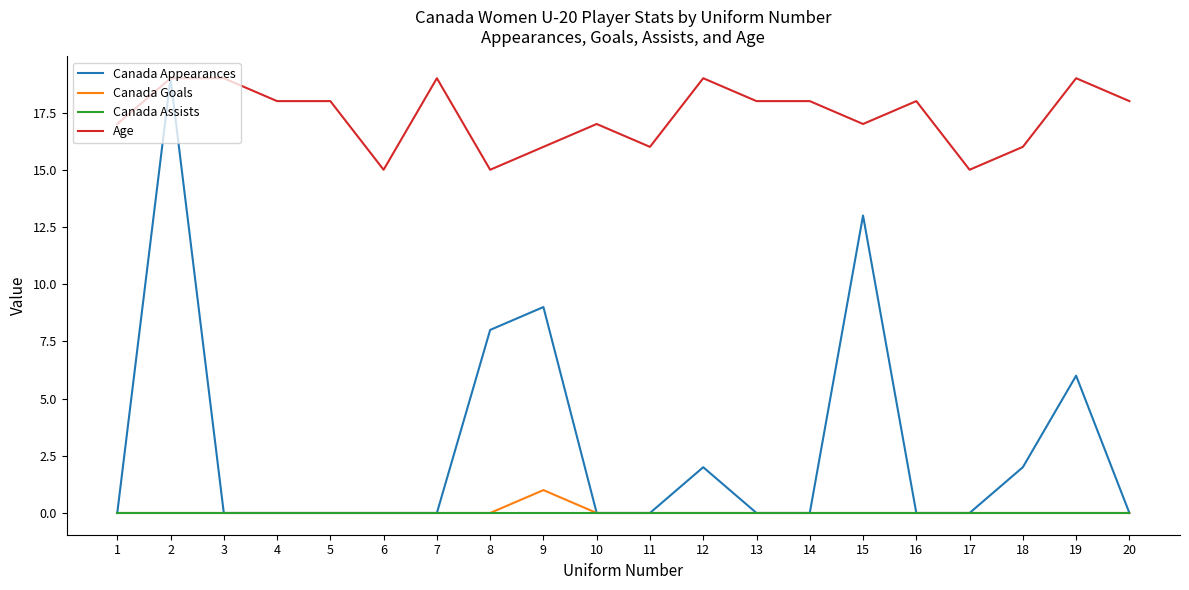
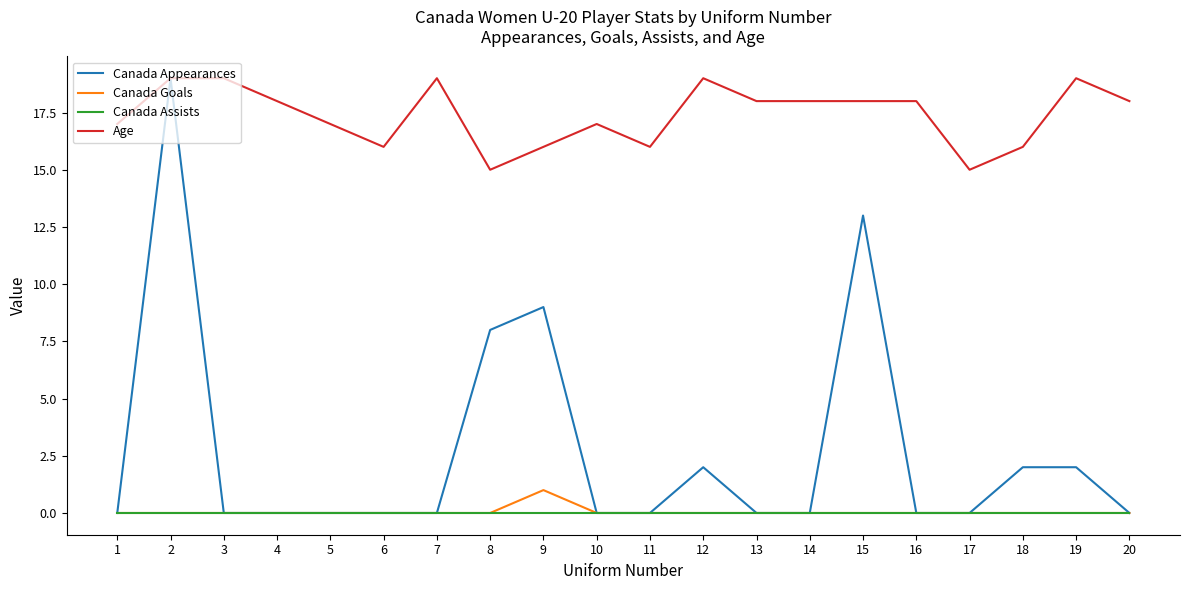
  {
    "Canada Appearances": {
      "8": 8,
      "9": 9,
      "12": 2,
      "15": 13,
      "18": 2,
-     "19": 6
+     "19": 2
    },
    "Canada Goals": {
      "9": 1
    },
    "Canada Assists": {
      "9": 0
    },
    "Age": {
      "4": 18,
-     "5": 18,
-     "6": 15,
+     "5": 17,
+     "6": 16,
      "7": 19,
      "8": 15,
      "9": 16,
      "10": 17,
      "11": 16,
      "12": 19,
      "13": 18,
      "14": 18,
-     "15": 17,
+     "15": 18,
      "16": 18,
      "17": 15,
      "18": 16,
      "19": 19,
      "20": 18
    }
  }
